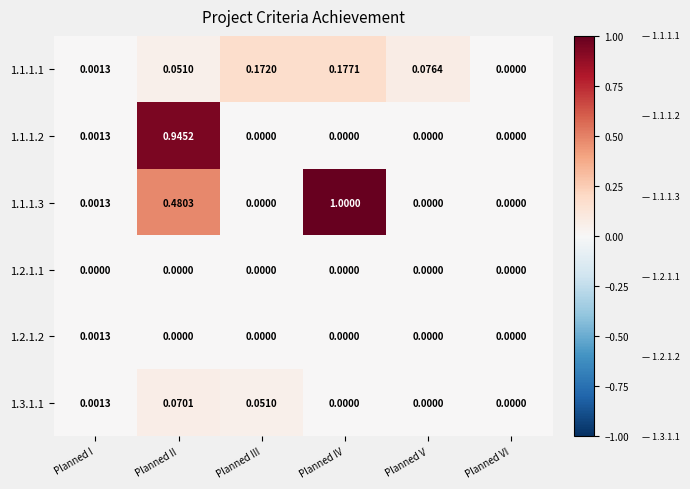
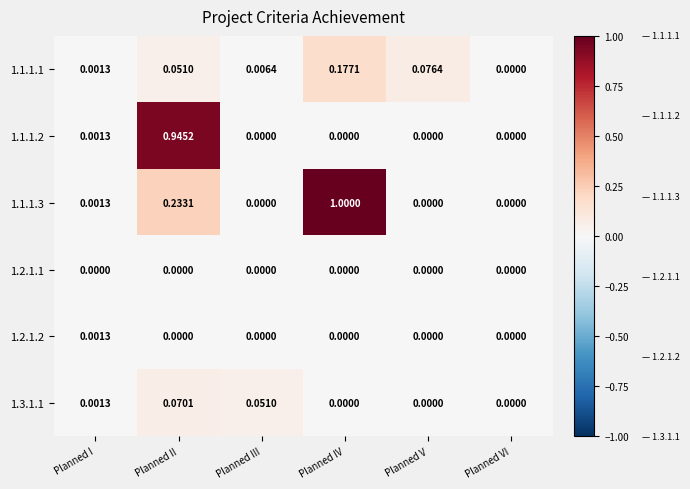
  {
    "1.1.1.1": {
      "Planned I": 0.0013,
      "Planned II": 0.0510,
-     "Planned III": 0.1720,
+     "Planned III": 0.0064,
      "Planned IV": 0.1771,
      "Planned V": 0.0764,
      "Planned VI": 0.0000
    },
    "1.1.1.2": {
      "Planned I": 0.0013,
      "Planned II": 0.9452,
      "Planned III": 0.0000,
      "Planned IV": 0.0000,
      "Planned V": 0.0000,
      "Planned VI": 0.0000
    },
    "1.1.1.3": {
      "Planned I": 0.0013,
-     "Planned II": 0.4803,
+     "Planned II": 0.2331,
      "Planned III": 0.0000,
      "Planned IV": 1.0000,
      "Planned V": 0.0000,
      "Planned VI": 0.0000
    },
    "1.2.1.1": {
      "Planned I": 0.0000,
      "Planned II": 0.0000,
      "Planned III": 0.0000,
      "Planned IV": 0.0000,
      "Planned V": 0.0000,
      "Planned VI": 0.0000
    },
    "1.2.1.2": {
      "Planned I": 0.0013,
      "Planned II": 0.0000,
      "Planned III": 0.0000,
      "Planned IV": 0.0000,
      "Planned V": 0.0000,
      "Planned VI": 0.0000
    },
    "1.3.1.1": {
      "Planned I": 0.0013,
      "Planned II": 0.0701,
      "Planned III": 0.0510,
      "Planned IV": 0.0000,
      "Planned V": 0.0000,
      "Planned VI": 0.0000
    }
  }
